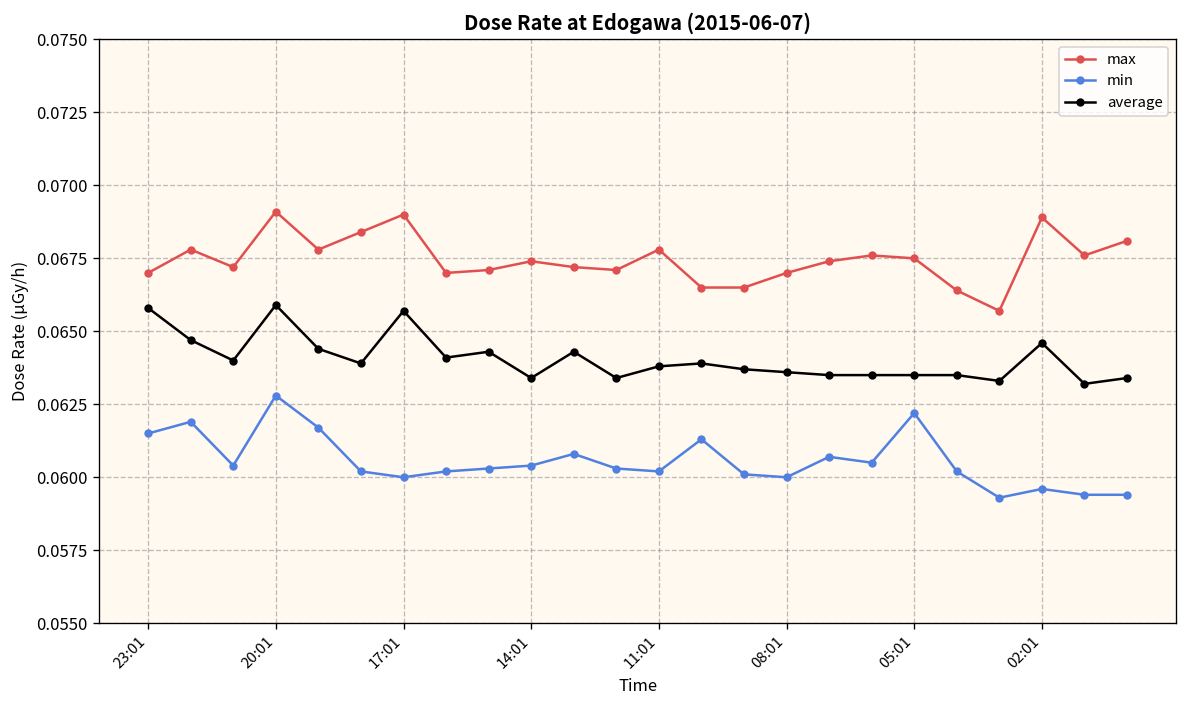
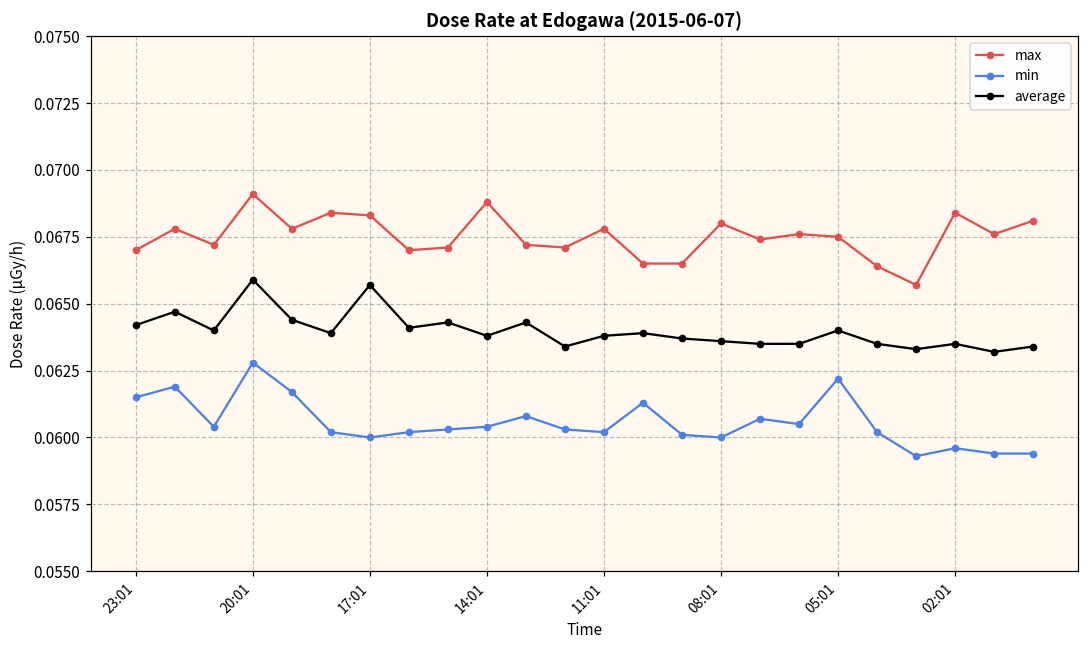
  {
    "max": {
      "23:01": 0.0670,
      "20:01": 0.0691,
-     "17:01": 0.0690,
-     "14:01": 0.0674,
+     "17:01": 0.0683,
+     "14:01": 0.0688,
      "11:01": 0.0678,
-     "08:01": 0.067,
+     "08:01": 0.068,
      "05:01": 0.0675,
-     "02:01": 0.0689
+     "02:01": 0.0684
    },
    "min": {
      "23:01": 0.0615,
      "20:01": 0.0628,
      "17:01": 0.0600,
      "14:01": 0.0604,
      "11:01": 0.0602,
      "08:01": 0.0600,
      "05:01": 0.0622,
      "02:01": 0.0596
    },
    "average": {
-     "23:01": 0.0658,
+     "23:01": 0.0642,
      "20:01": 0.0659,
      "17:01": 0.0657,
-     "14:01": 0.0634,
+     "14:01": 0.0638,
      "11:01": 0.0638,
      "08:01": 0.0636,
-     "05:01": 0.0635,
-     "02:01": 0.0646
+     "05:01": 0.0640,
+     "02:01": 0.0635
    }
  }
